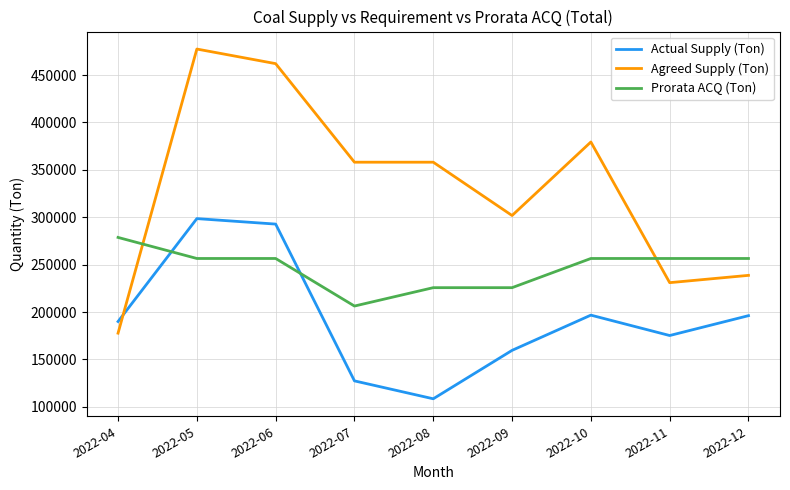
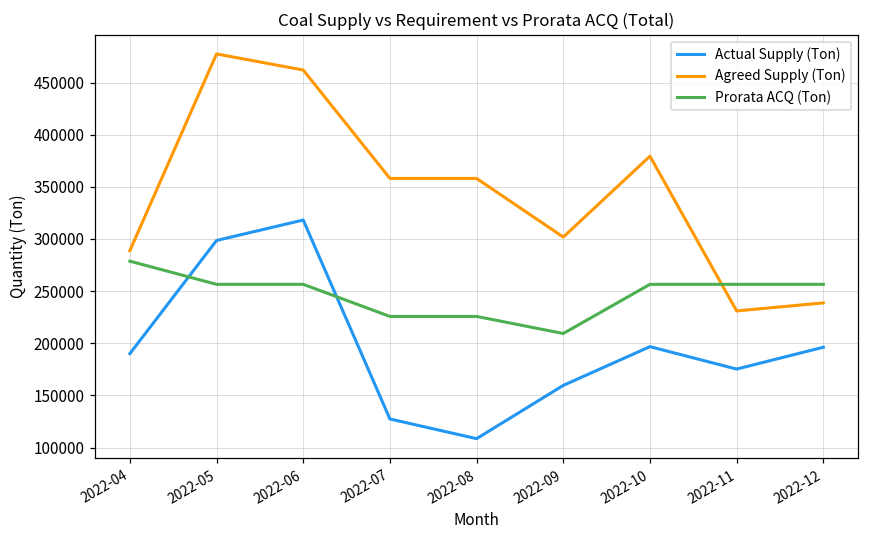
  {
    "Actual Supply (Ton)": {
      "2022-04": 190000,
      "2022-05": 300000,
-     "2022-06": 290000,
+     "2022-06": 320000,
      "2022-07": 130000,
      "2022-08": 110000,
      "2022-09": 160000,
      "2022-10": 200000,
      "2022-11": 180000,
      "2022-12": 200000
    },
    "Agreed Supply (Ton)": {
-     "2022-04": 180000,
+     "2022-04": 290000,
      "2022-05": 480000,
      "2022-06": 460000,
      "2022-07": 360000,
      "2022-08": 360000,
      "2022-09": 300000,
      "2022-10": 380000,
      "2022-11": 230000,
      "2022-12": 240000
    },
    "Prorata ACQ (Ton)": {
      "2022-04": 280000,
      "2022-05": 260000,
      "2022-06": 260000,
-     "2022-07": 210000,
+     "2022-07": 230000,
      "2022-08": 230000,
-     "2022-09": 230000,
+     "2022-09": 210000,
      "2022-10": 260000,
      "2022-11": 260000,
      "2022-12": 260000
    }
  }
